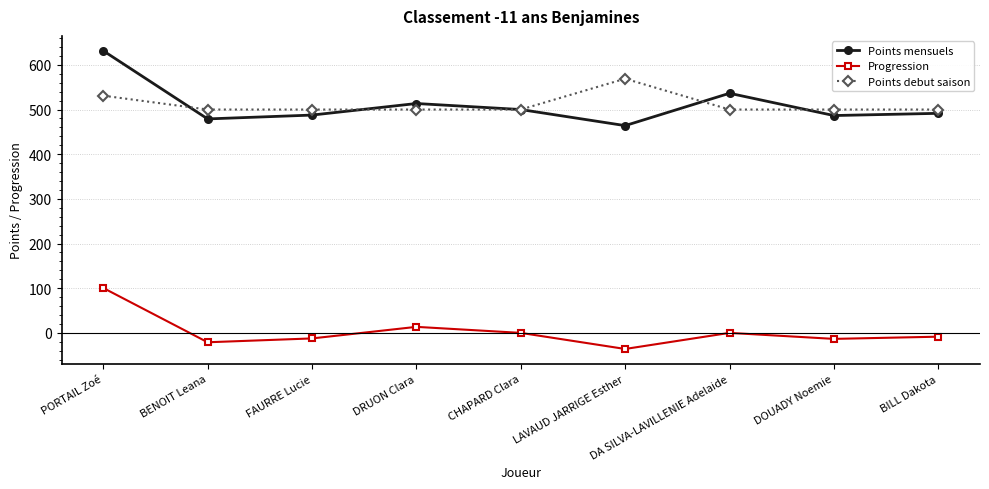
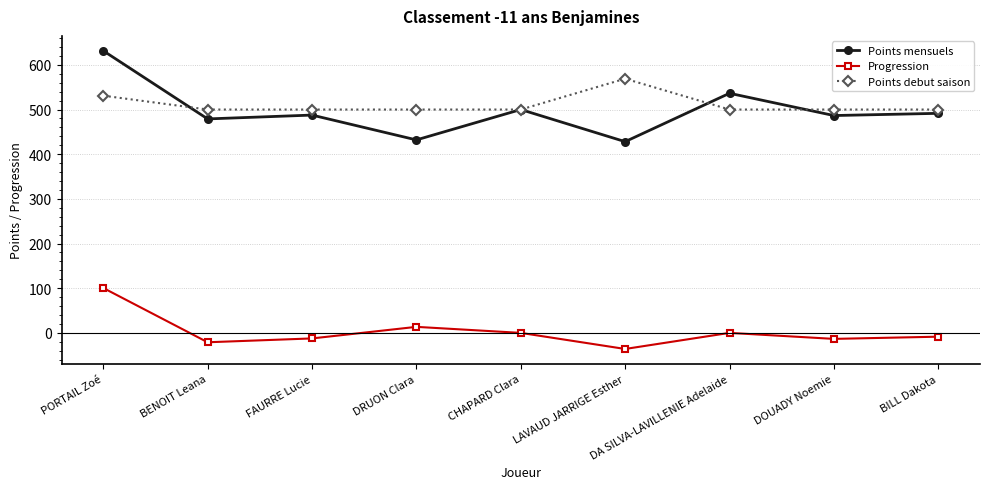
  {
    "Points mensuels": {
      "PORTAIL Zoé": 630,
      "BENOIT Leana": 480,
      "FAURRE Lucie": 490,
-     "DRUON Clara": 510,
-     "LAVAUD JARRIGE Esther": 460,
+     "DRUON Clara": 430,
+     "LAVAUD JARRIGE Esther": 430,
      "DA SILVA-LAVILLENIE Adelaide": 540,
      "DOUADY Noemie": 490,
      "BILL Dakota": 490
    },
    "Progression": {
      "PORTAIL Zoé": 100,
      "BENOIT Leana": -20,
      "FAURRE Lucie": -10,
      "DRUON Clara": 10,
      "CHAPARD Clara": 0,
      "LAVAUD JARRIGE Esther": -40,
      "DA SILVA-LAVILLENIE Adelaide": 0,
      "DOUADY Noemie": -10,
      "BILL Dakota": -10
    },
    "Points debut saison": {
      "PORTAIL Zoé": 530,
      "BENOIT Leana": 500,
      "FAURRE Lucie": 500,
      "DRUON Clara": 500,
      "LAVAUD JARRIGE Esther": 570,
      "DA SILVA-LAVILLENIE Adelaide": 500,
      "DOUADY Noemie": 500,
      "BILL Dakota": 500
    }
  }
